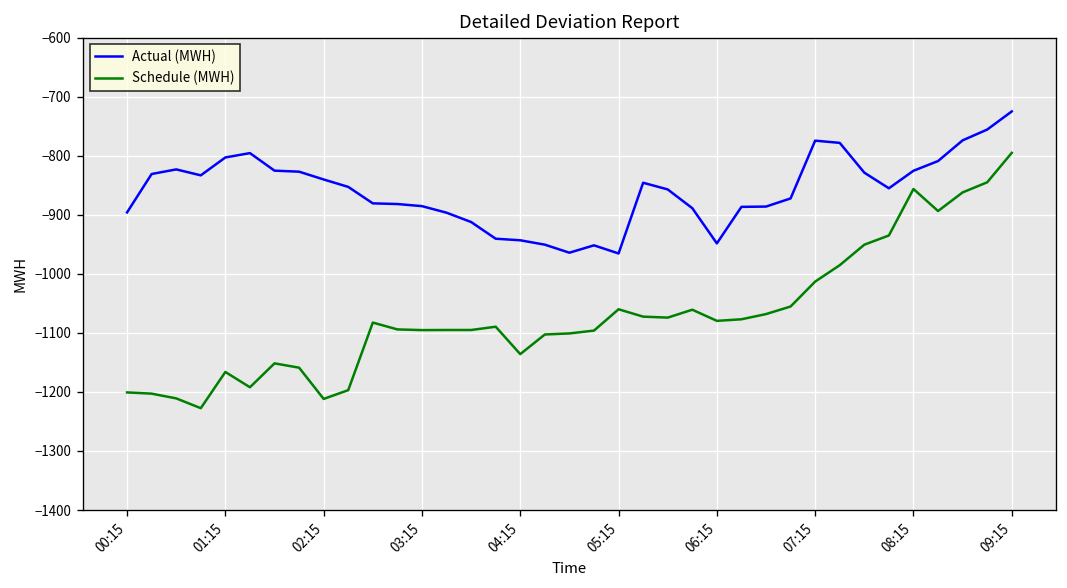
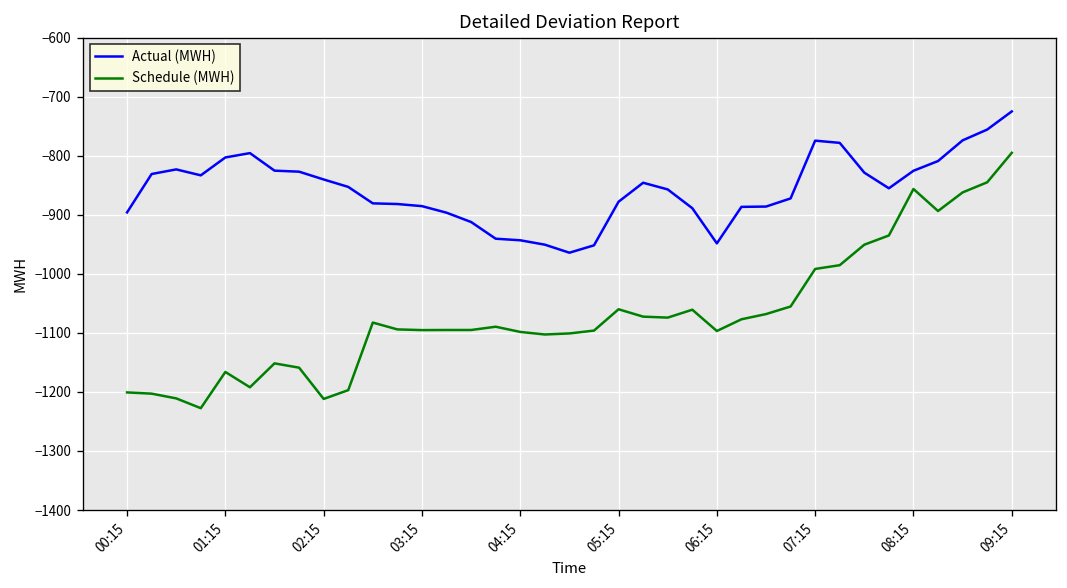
  {
    "Actual (MWH)": {
      "00:15": -900,
      "01:15": -800,
      "02:15": -840,
      "03:15": -890,
      "04:15": -940,
-     "05:15": -970,
+     "05:15": -880,
      "06:15": -950,
      "07:15": -770,
      "08:15": -830,
      "09:15": -730
    },
    "Schedule (MWH)": {
      "00:15": -1200,
      "01:15": -1170,
      "02:15": -1210,
      "03:15": -1100,
-     "04:15": -1140,
+     "04:15": -1100,
      "05:15": -1060,
-     "06:15": -1080,
-     "07:15": -1010,
+     "06:15": -1100,
+     "07:15": -990,
      "08:15": -860,
      "09:15": -800
    }
  }
